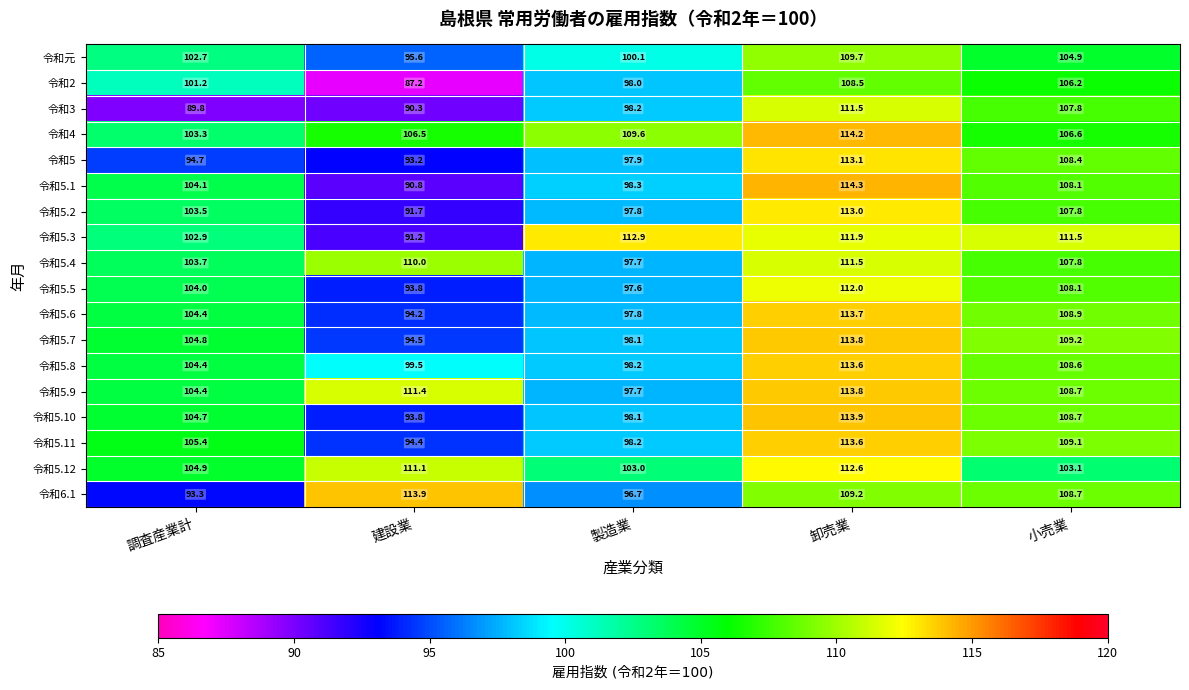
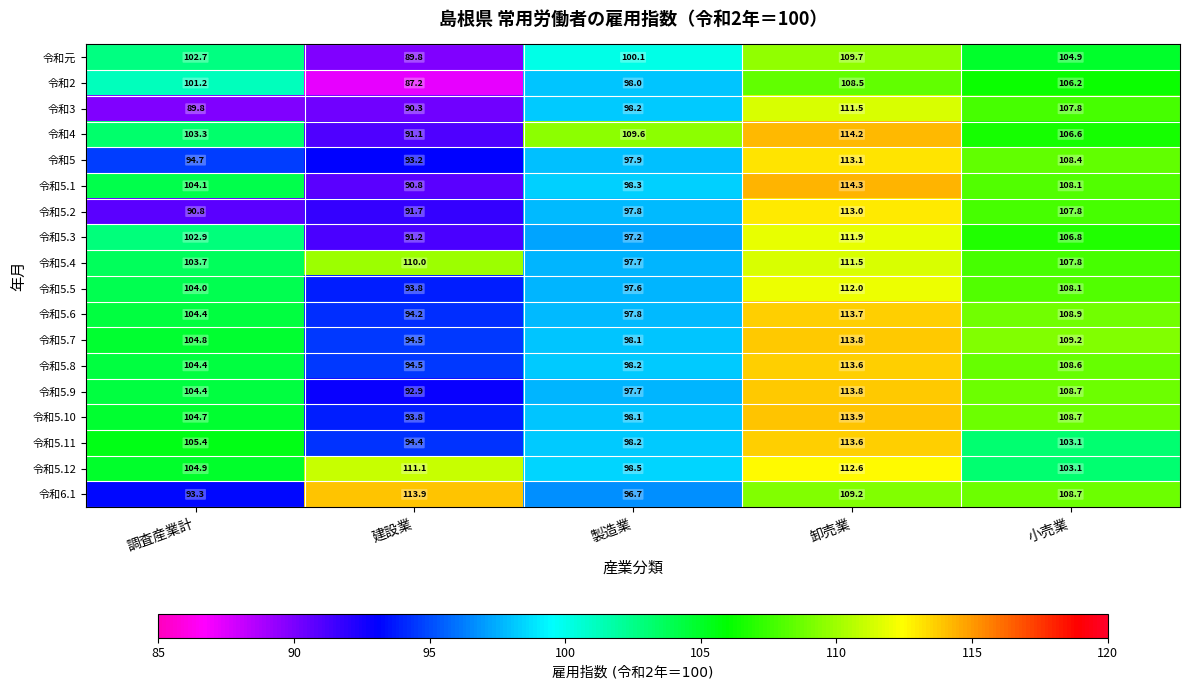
  {
    "令和元": {
-     "建設業": 95.6
+     "建設業": 89.8
    },
    "令和4": {
-     "建設業": 106.5
+     "建設業": 91.1
    },
    "令和5.2": {
-     "調査産業計": 103.5
+     "調査産業計": 90.8
    },
    "令和5.3": {
-     "製造業": 112.9,
-     "小売業": 111.5
+     "製造業": 97.2,
+     "小売業": 106.8
    },
    "令和5.8": {
-     "建設業": 99.5
+     "建設業": 94.5
    },
    "令和5.9": {
-     "建設業": 111.4
+     "建設業": 92.9
    },
    "令和5.11": {
-     "小売業": 109.1
+     "小売業": 103.1
    },
    "令和5.12": {
-     "製造業": 103.0
+     "製造業": 98.5
    }
  }
